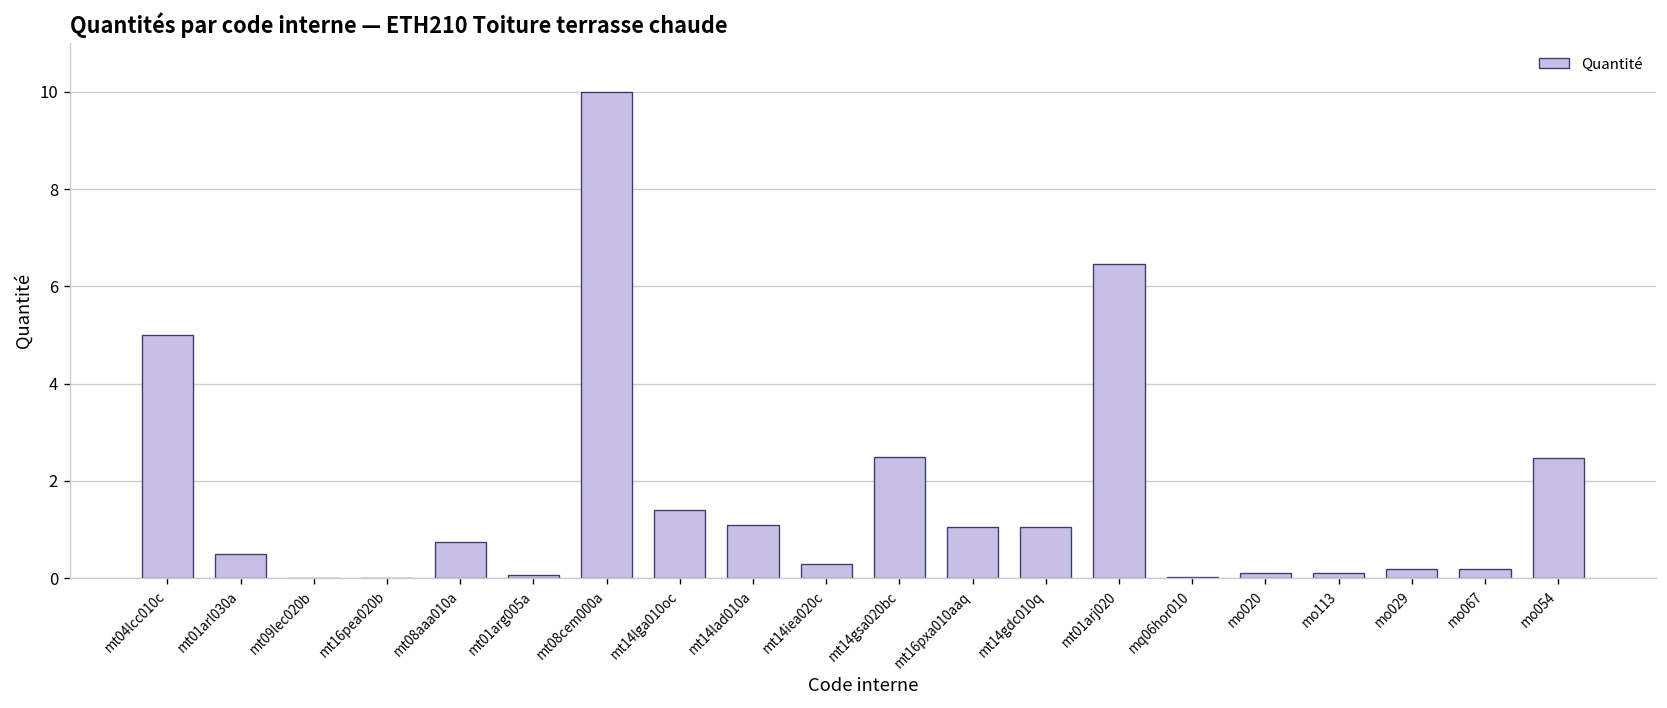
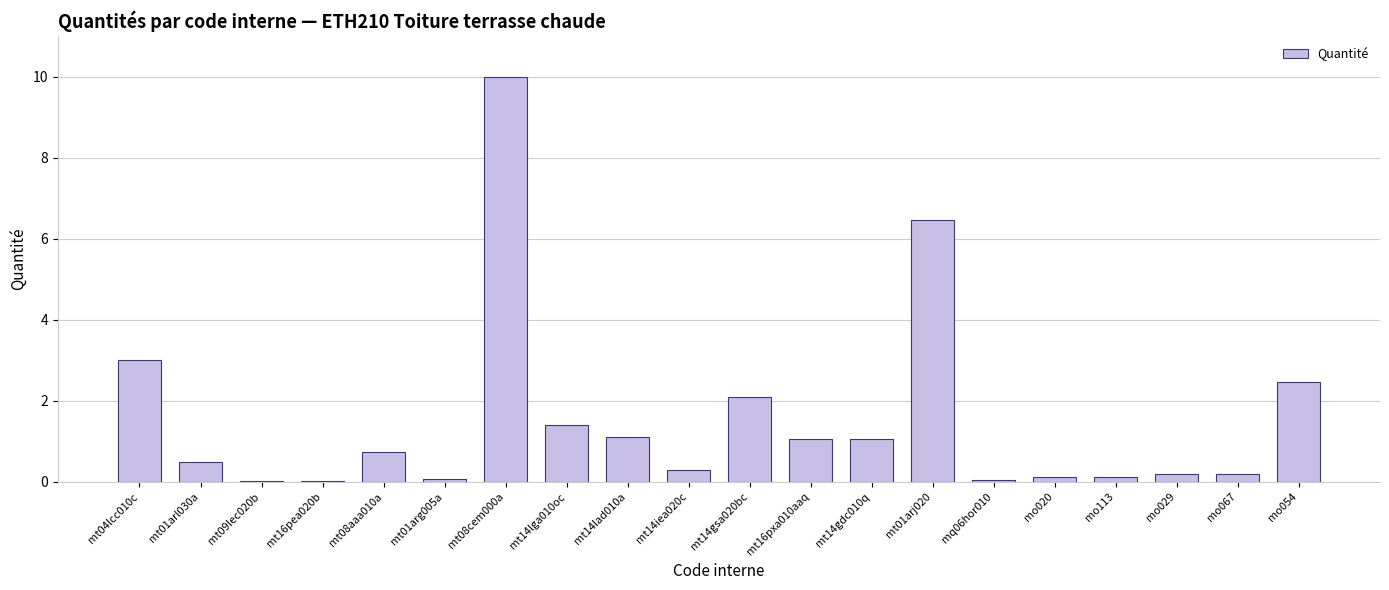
  {
-   "mt04lcc010c": 5,
+   "mt04lcc010c": 3,
    "mt01arl030a": 0.5,
    "mt08aaa010a": 0.7,
    "mt01arg005a": 0.1,
    "mt08cem000a": 10.0,
    "mt14lga010oc": 1.4,
    "mt14lad010a": 1.1,
    "mt14iea020c": 0.3,
-   "mt14gsa020bc": 2.5,
+   "mt14gsa020bc": 2.1,
    "mt16pxa010aaq": 1.1,
    "mt14gdc010q": 1.1,
    "mt01arj020": 6.5,
    "mo020": 0.1,
    "mo113": 0.1,
    "mo029": 0.2,
    "mo067": 0.2,
    "mo054": 2.5
  }
